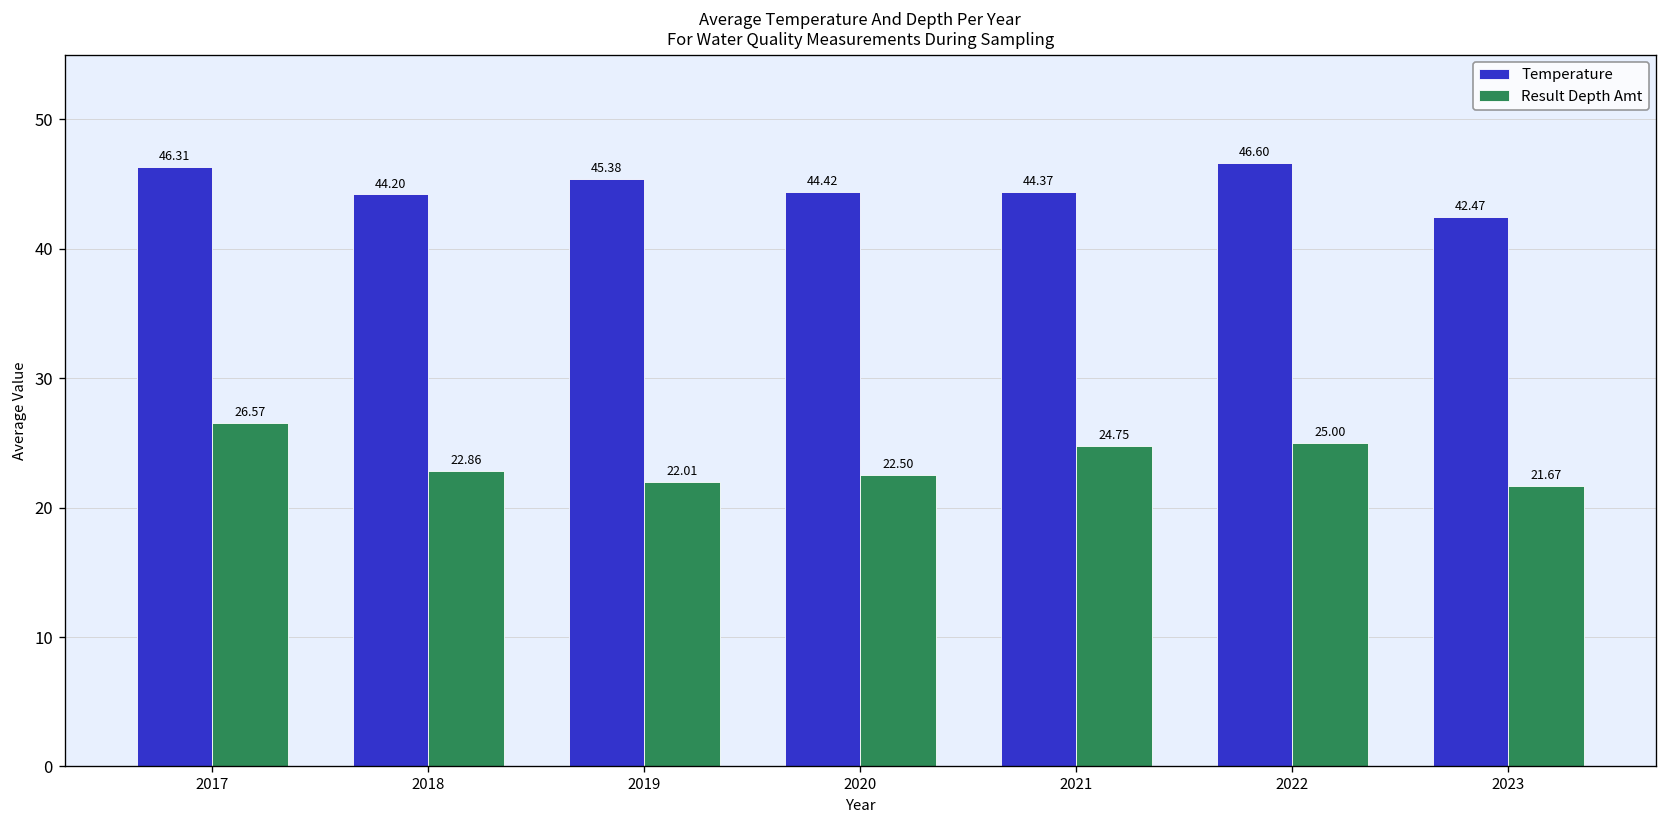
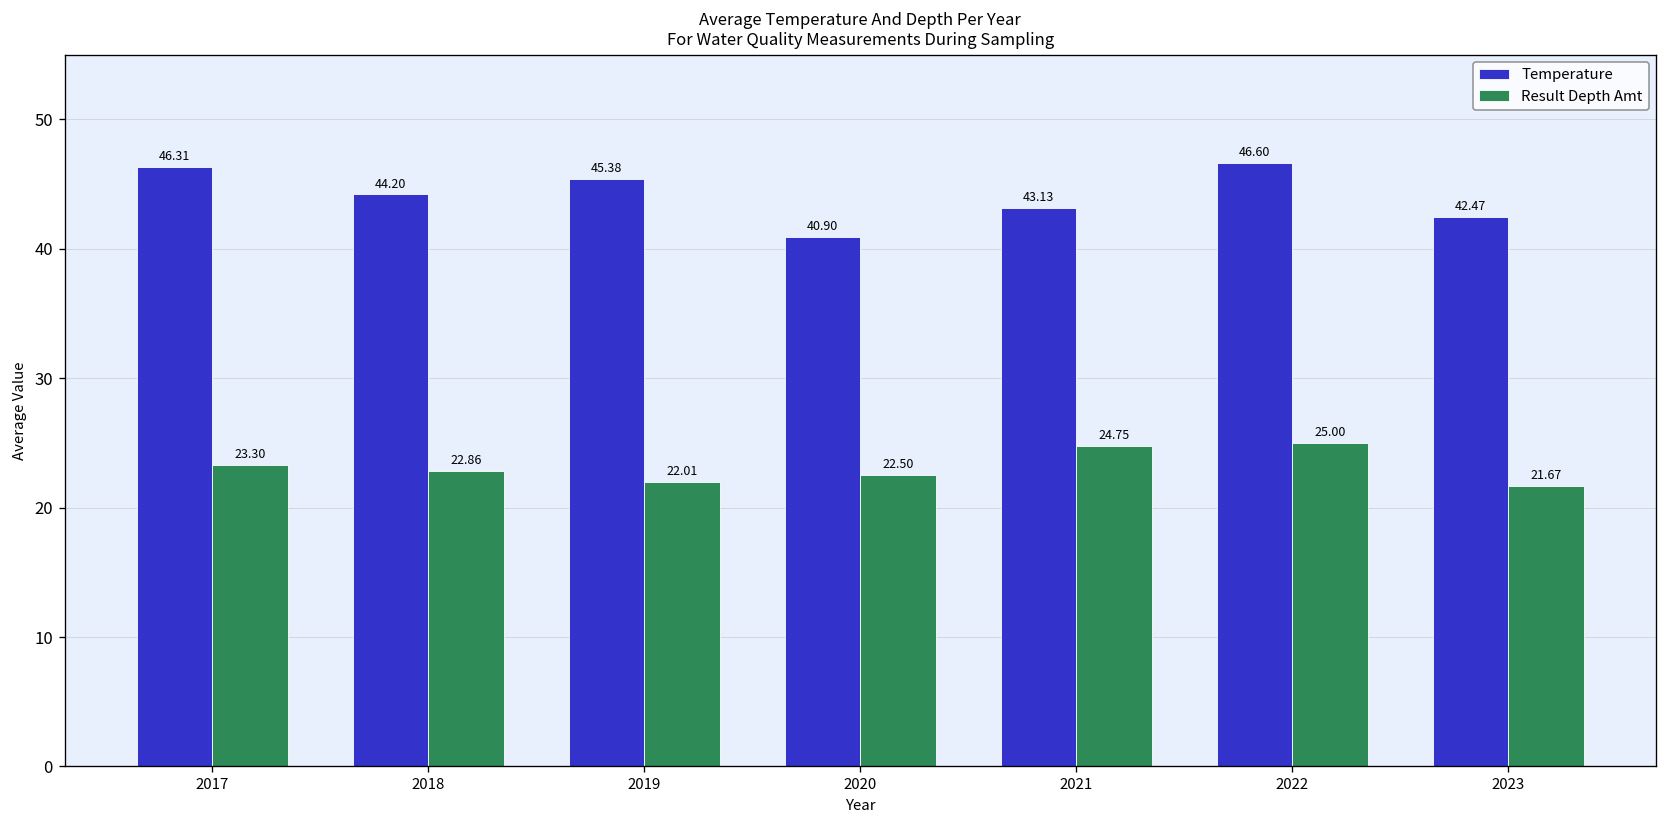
  {
    "Temperature": {
      "2017": 46.31,
      "2018": 44.20,
      "2019": 45.38,
-     "2020": 44.42,
-     "2021": 44.37,
+     "2020": 40.90,
+     "2021": 43.13,
      "2022": 46.60,
      "2023": 42.47
    },
    "Result Depth Amt": {
-     "2017": 26.57,
+     "2017": 23.30,
      "2018": 22.86,
      "2019": 22.01,
      "2020": 22.50,
      "2021": 24.75,
      "2022": 25.00,
      "2023": 21.67
    }
  }
